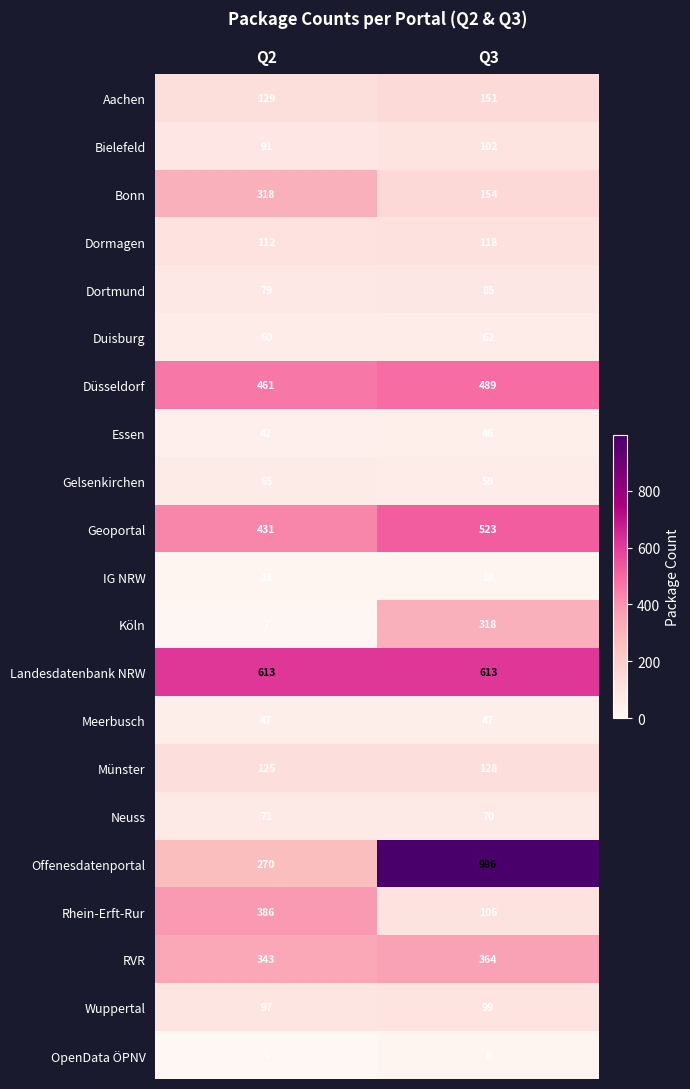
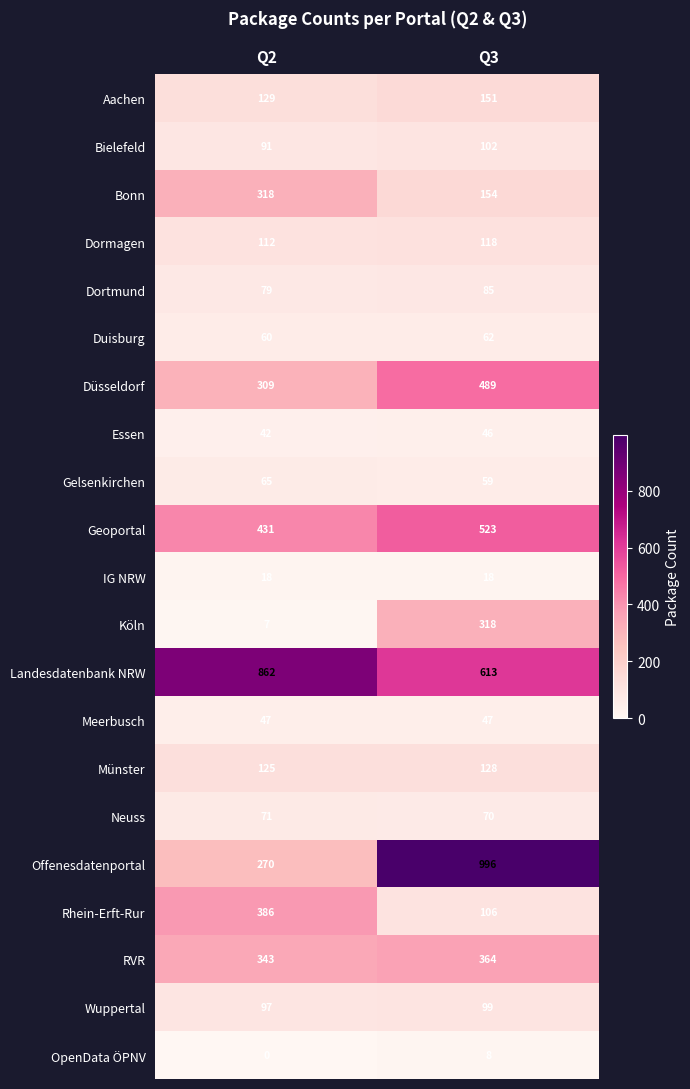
  {
    "Bonn": {
      "Q2": 318
    },
    "Düsseldorf": {
-     "Q2": 461,
+     "Q2": 309,
      "Q3": 489
    },
    "Geoportal": {
      "Q2": 431,
      "Q3": 523
    },
    "Köln": {
      "Q3": 318
    },
    "Landesdatenbank NRW": {
-     "Q2": 613,
+     "Q2": 862,
      "Q3": 613
    },
    "Offenesdatenportal": {
      "Q2": 270,
      "Q3": 996
    },
    "Rhein-Erft-Rur": {
      "Q2": 386
    },
    "RVR": {
      "Q2": 343,
      "Q3": 364
    }
  }
